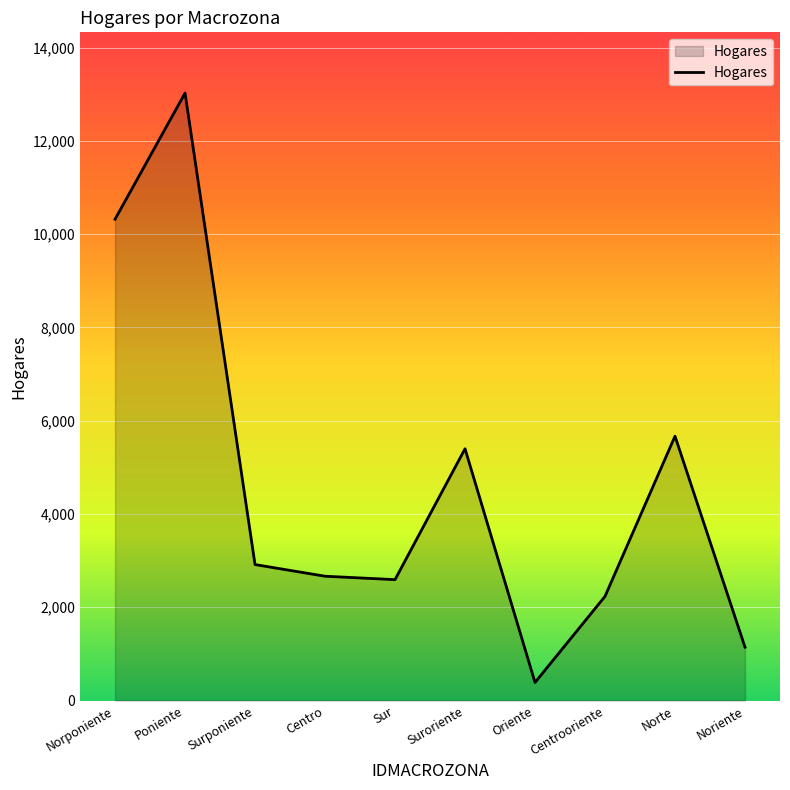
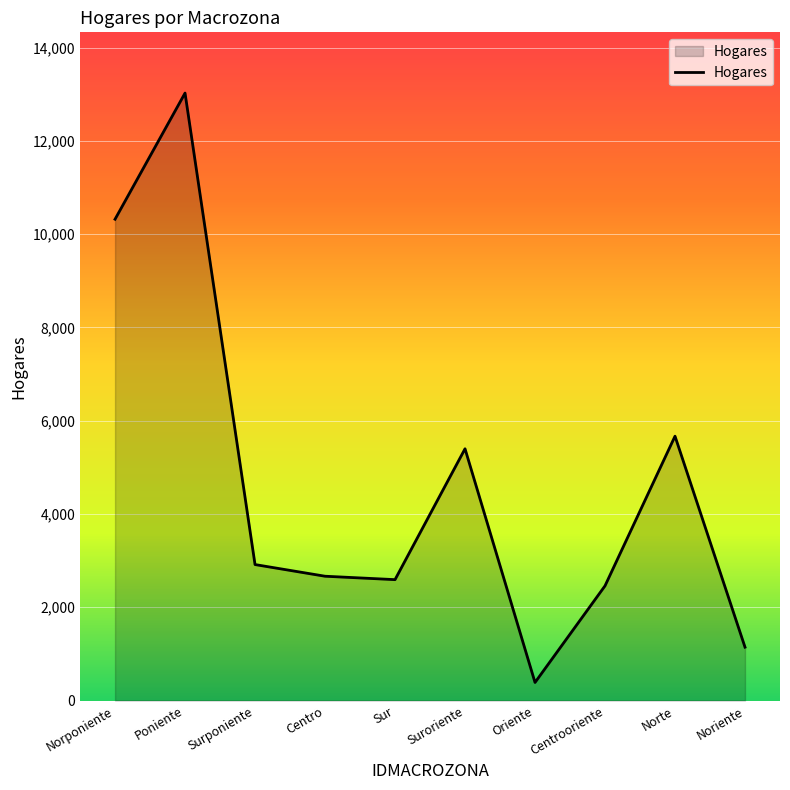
  {
    "Norponiente": "10,300",
    "Poniente": "13,000",
    "Surponiente": "2,900",
    "Centro": "2,700",
    "Sur": "2,600",
    "Suroriente": "5,400",
    "Oriente": "400",
-   "Centrooriente": "2,200",
+   "Centrooriente": "2,500",
    "Norte": "5,700",
    "Noriente": "1,100"
  }
